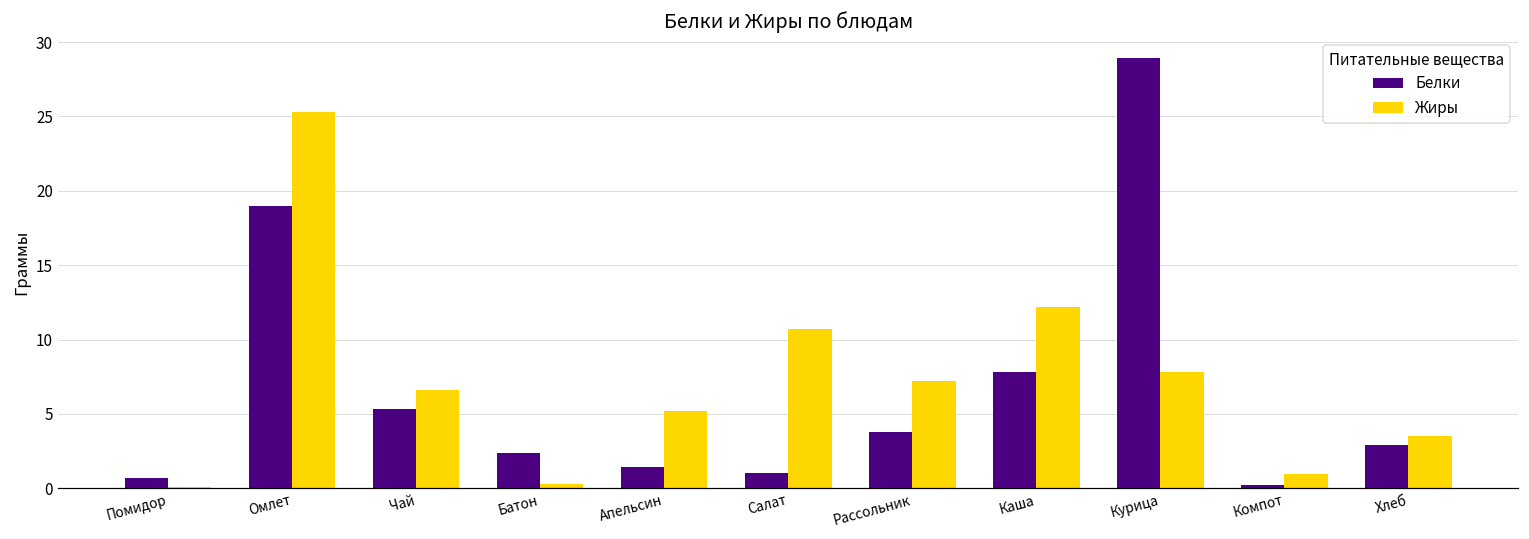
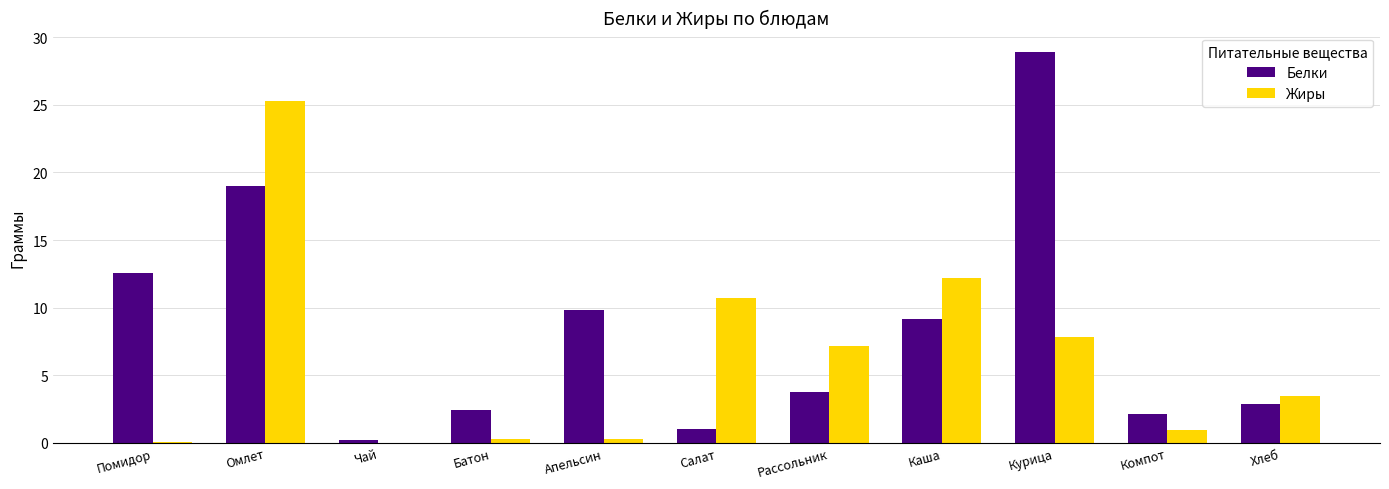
  {
    "Белки": {
-     "Помидор": 0.7,
+     "Помидор": 12.6,
      "Омлет": 19.0,
-     "Чай": 5.3,
+     "Чай": 0.2,
      "Батон": 2.4,
-     "Апельсин": 1.4,
+     "Апельсин": 9.8,
      "Салат": 1.0,
      "Рассольник": 3.8,
-     "Каша": 7.8,
+     "Каша": 9.2,
      "Курица": 28.9,
-     "Компот": 0.3,
+     "Компот": 2.2,
      "Хлеб": 2.9
    },
    "Жиры": {
      "Омлет": 25.3,
-     "Чай": 6.6,
+     "Чай": 0.0,
      "Батон": 0.3,
-     "Апельсин": 5.2,
+     "Апельсин": 0.3,
      "Салат": 10.7,
      "Рассольник": 7.2,
      "Каша": 12.2,
      "Курица": 7.8,
      "Компот": 1.0,
      "Хлеб": 3.5
    }
  }
